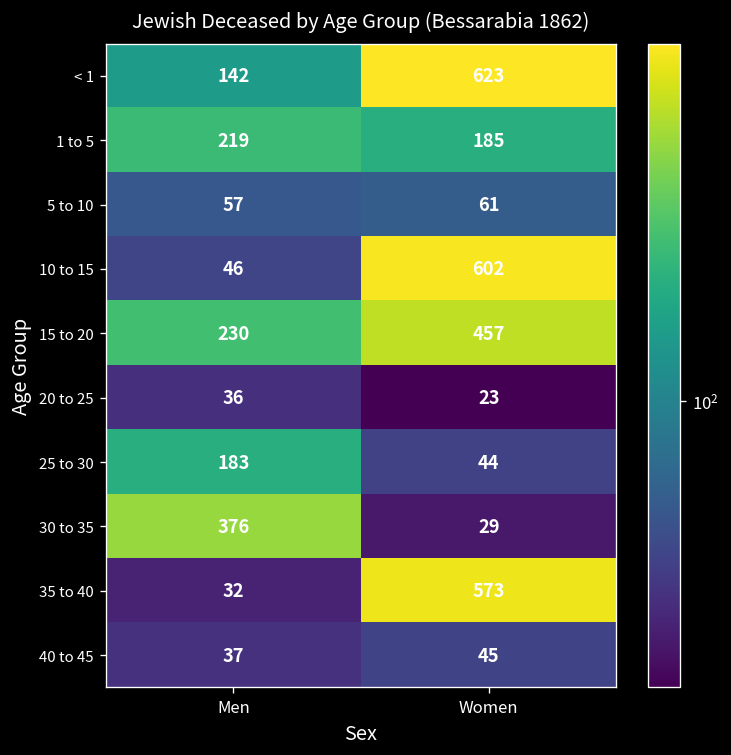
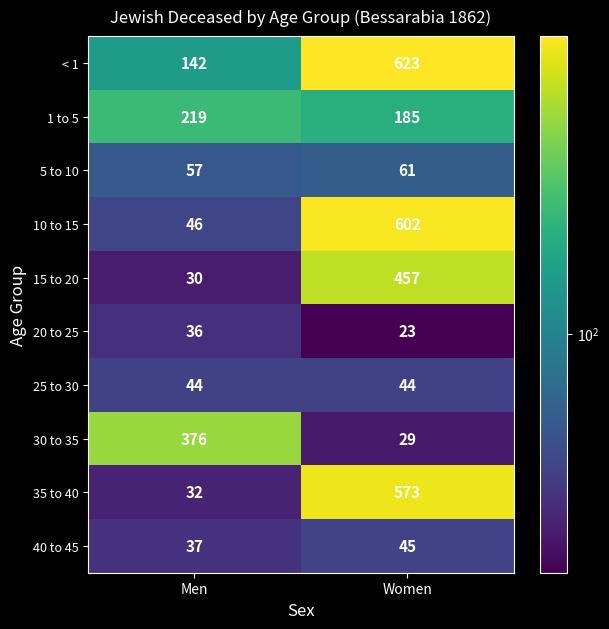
  {
    "< 1": {
      "Men": 142,
      "Women": 623
    },
    "1 to 5": {
      "Men": 219,
      "Women": 185
    },
    "5 to 10": {
      "Men": 57,
      "Women": 61
    },
    "10 to 15": {
      "Men": 46,
      "Women": 602
    },
    "15 to 20": {
-     "Men": 230,
+     "Men": 30,
      "Women": 457
    },
    "20 to 25": {
      "Men": 36,
      "Women": 23
    },
    "25 to 30": {
-     "Men": 183,
+     "Men": 44,
      "Women": 44
    },
    "30 to 35": {
      "Men": 376,
      "Women": 29
    },
    "35 to 40": {
      "Men": 32,
      "Women": 573
    },
    "40 to 45": {
      "Men": 37,
      "Women": 45
    }
  }
